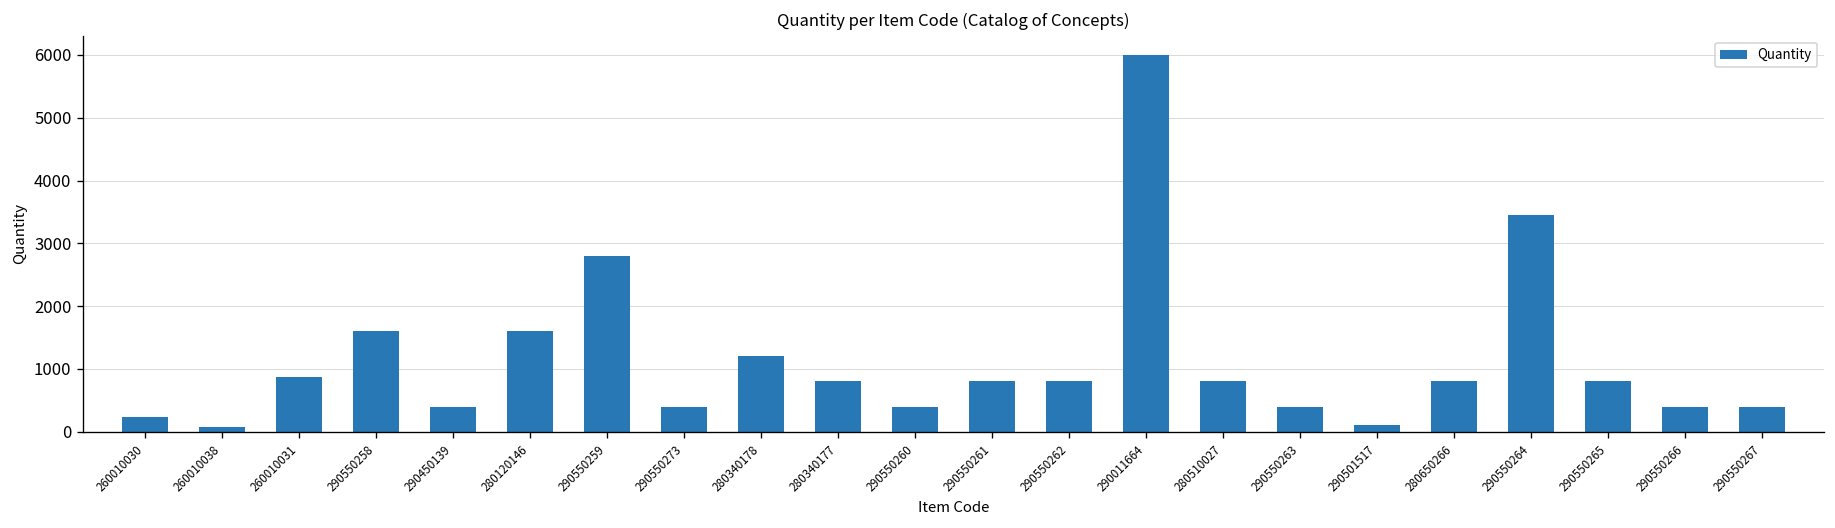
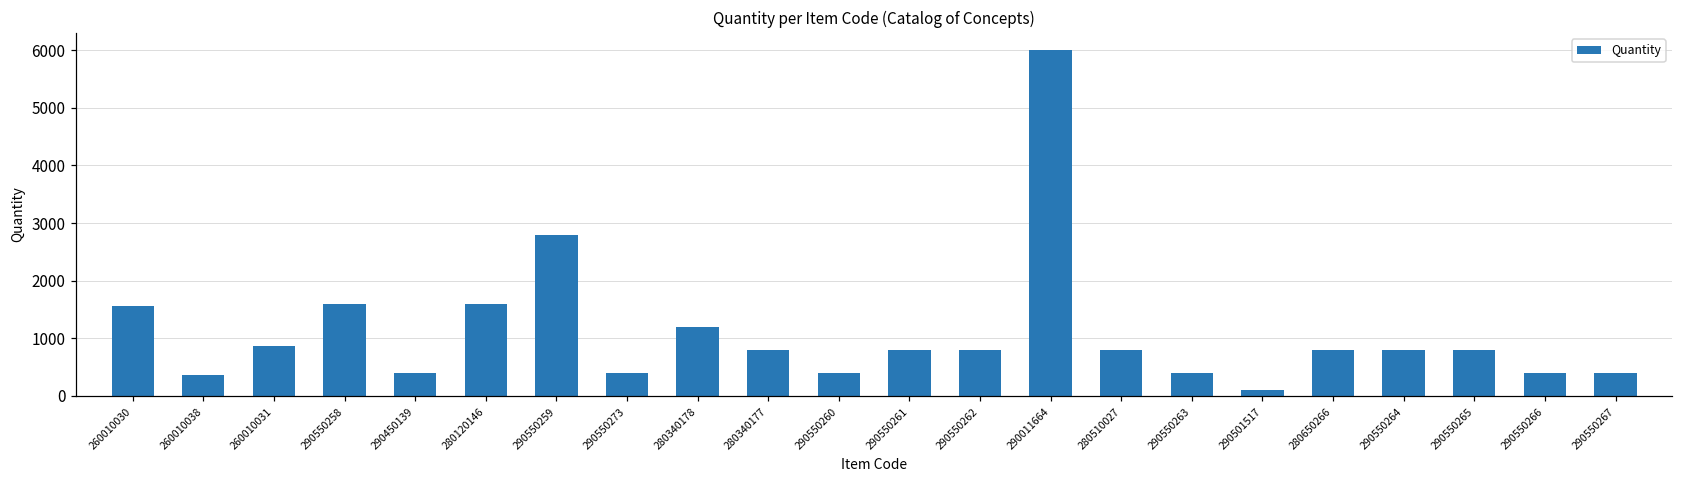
  {
-   "260010030": 200,
-   "260010038": 100,
+   "260010030": 1600,
+   "260010038": 400,
    "260010031": 900,
    "290550258": 1600,
    "290450139": 400,
    "280120146": 1600,
    "290550259": 2800,
    "290550273": 400,
    "280340178": 1200,
    "280340177": 800,
    "290550260": 400,
    "290550261": 800,
    "290550262": 800,
    "290011664": 6000,
    "280510027": 800,
    "290550263": 400,
    "290501517": 100,
    "280650266": 800,
-   "290550264": 3400,
+   "290550264": 800,
    "290550265": 800,
    "290550266": 400,
    "290550267": 400
  }
